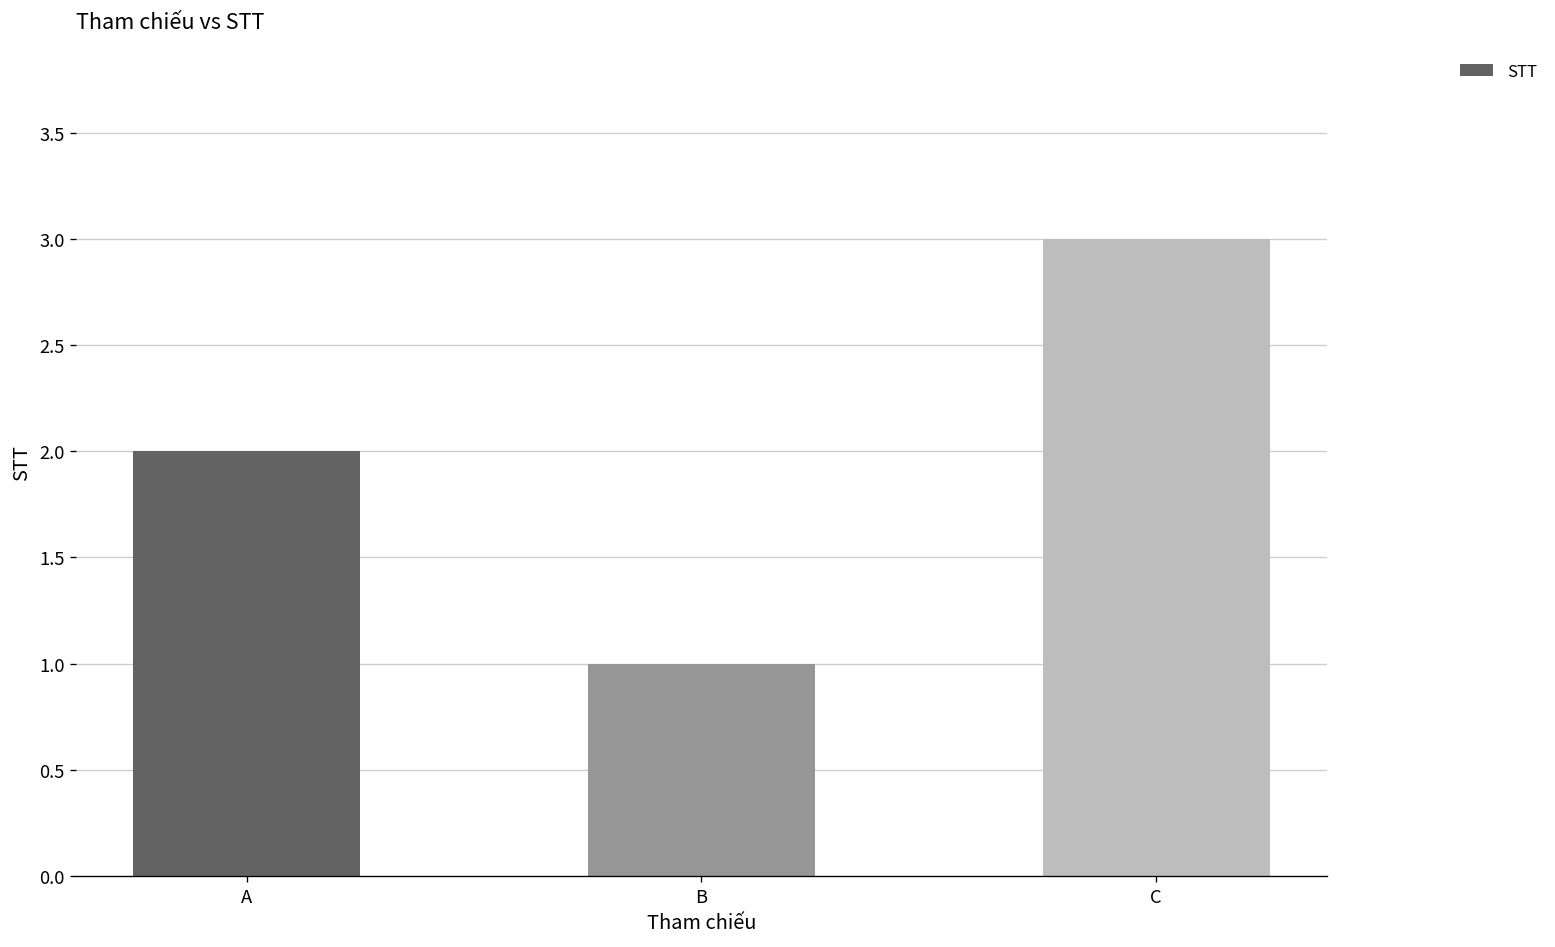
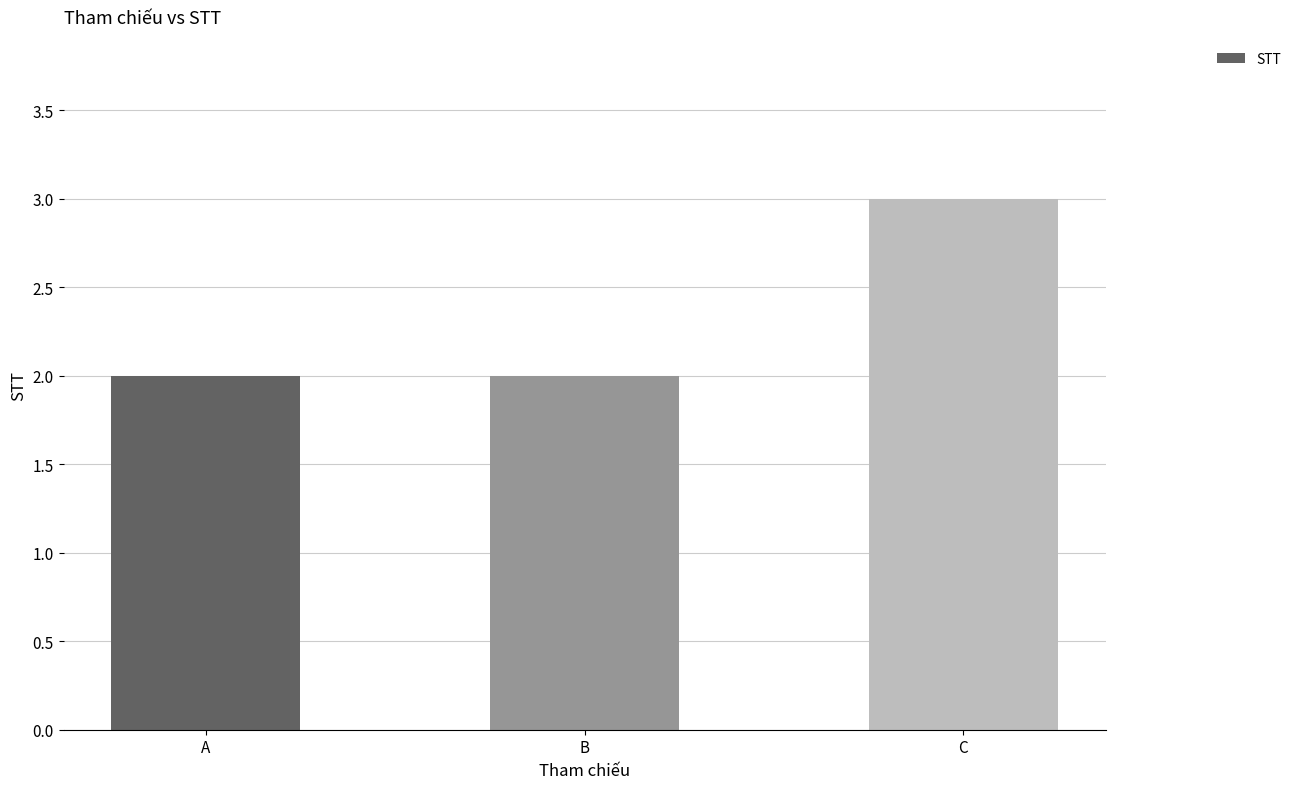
  {
    "A": 2,
-   "B": 1,
+   "B": 2,
    "C": 3
  }
